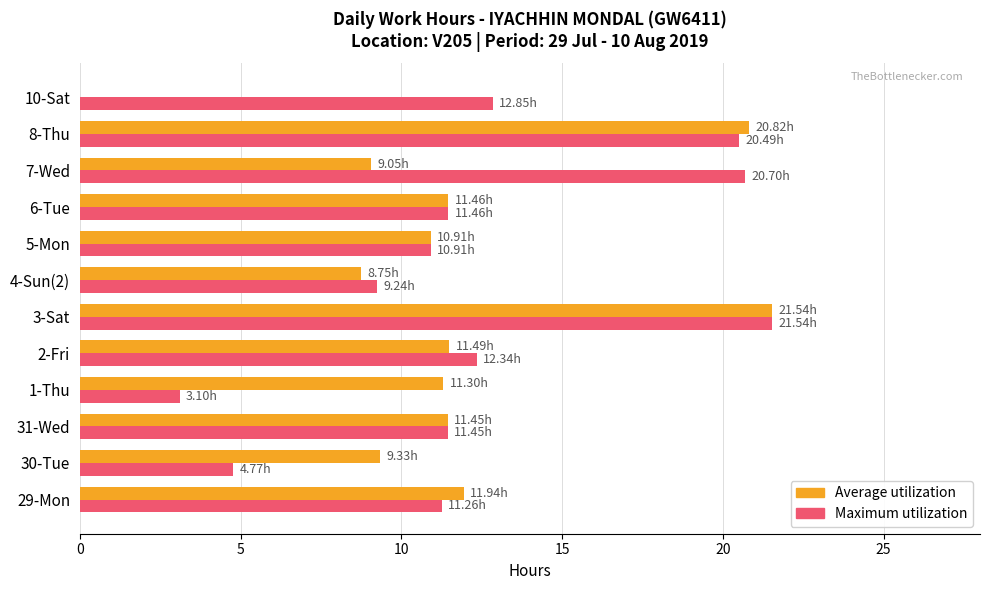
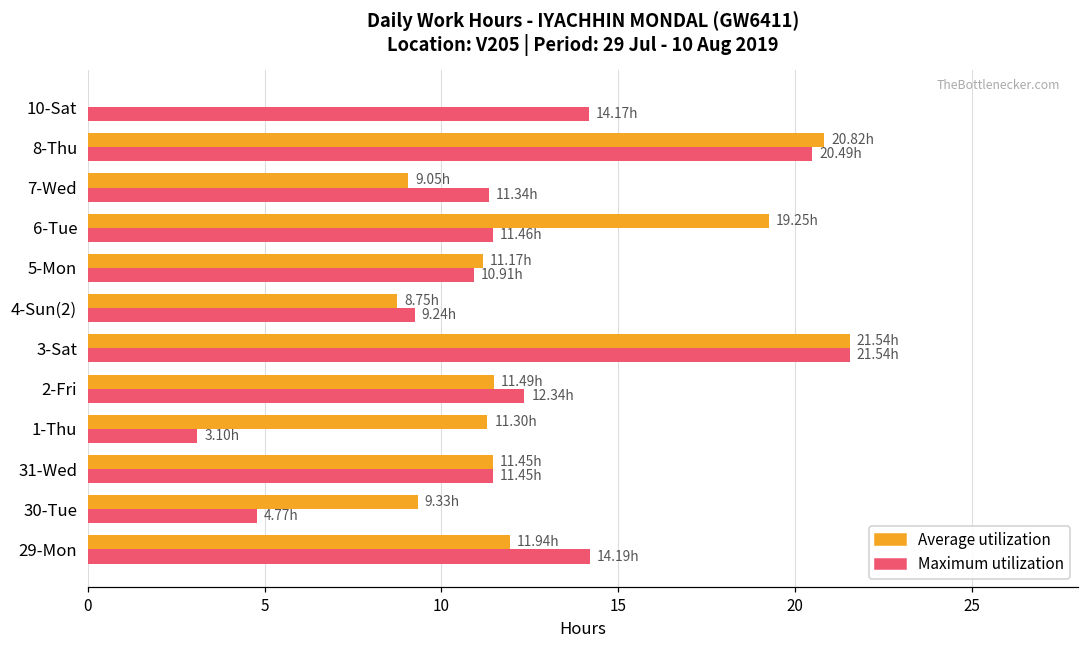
  {
    "Average utilization": {
      "8-Thu": "20.82h",
      "7-Wed": "9.05h",
-     "6-Tue": "11.46h",
-     "5-Mon": "10.91h",
+     "6-Tue": "19.25h",
+     "5-Mon": "11.17h",
      "4-Sun(2)": "8.75h",
      "3-Sat": "21.54h",
      "2-Fri": "11.49h",
      "1-Thu": "11.30h",
      "31-Wed": "11.45h",
      "30-Tue": "9.33h",
      "29-Mon": "11.94h"
    },
    "Maximum utilization": {
-     "10-Sat": "12.85h",
+     "10-Sat": "14.17h",
      "8-Thu": "20.49h",
-     "7-Wed": "20.70h",
+     "7-Wed": "11.34h",
      "6-Tue": "11.46h",
      "5-Mon": "10.91h",
      "4-Sun(2)": "9.24h",
      "3-Sat": "21.54h",
      "2-Fri": "12.34h",
      "1-Thu": "3.10h",
      "31-Wed": "11.45h",
      "30-Tue": "4.77h",
-     "29-Mon": "11.26h"
+     "29-Mon": "14.19h"
    }
  }
